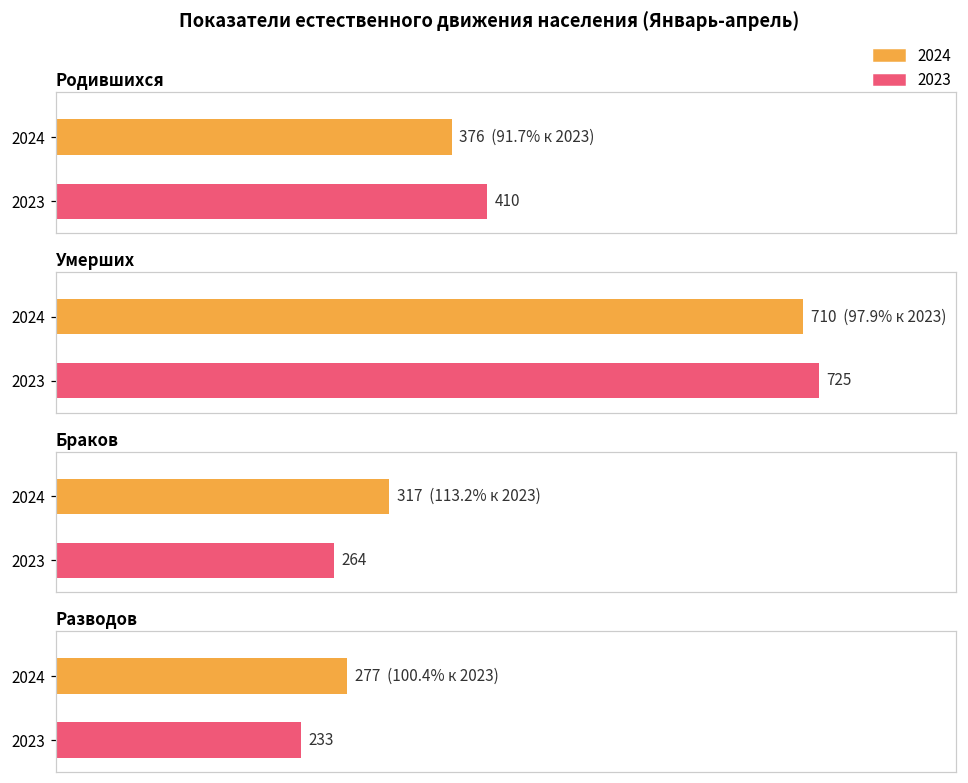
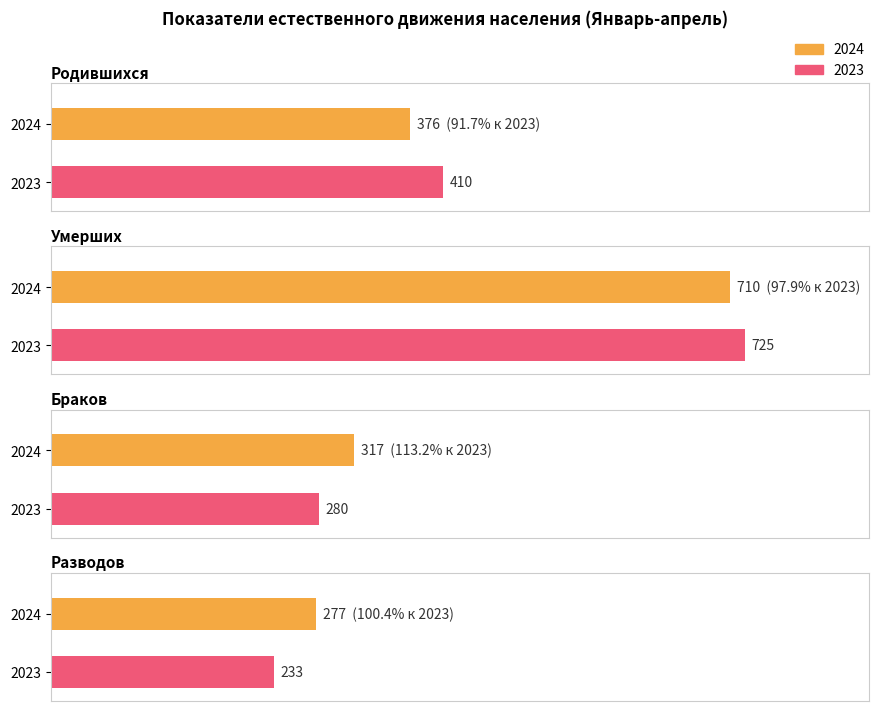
  {
    "Родившихся": {
      "2024": 376,
      "2023": 410
    },
    "Умерших": {
      "2024": 710,
      "2023": 725
    },
    "Браков": {
      "2024": 317,
-     "2023": 264
+     "2023": 280
    },
    "Разводов": {
      "2024": 277,
      "2023": 233
    }
  }
